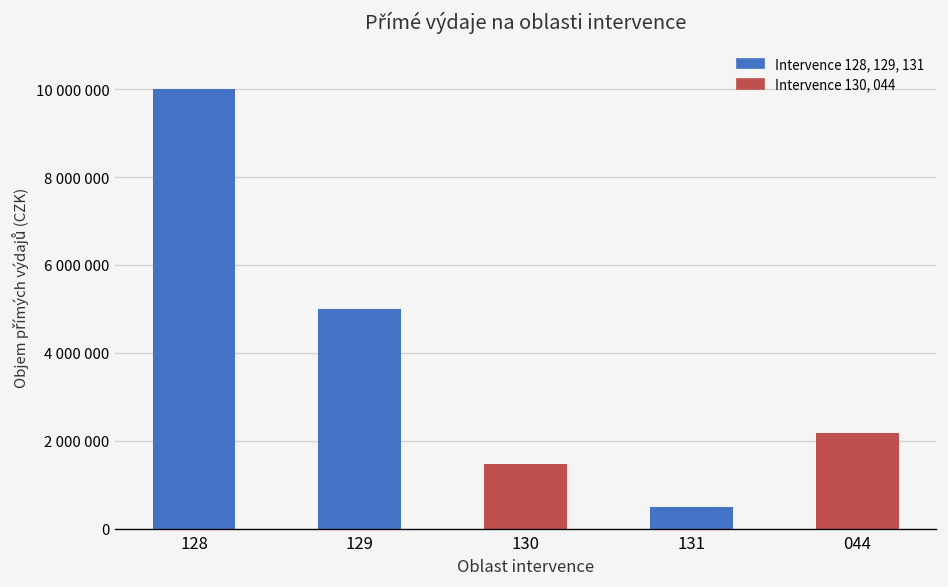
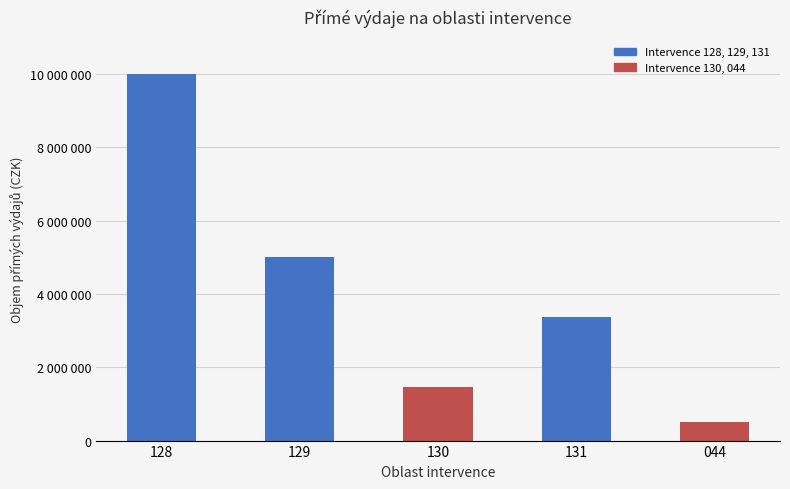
  {
    "128": 10000000,
    "129": 5000000,
    "130": 1500000,
-   "131": 500000,
-   "044": 2200000
+   "131": 3400000,
+   "044": 500000
  }
